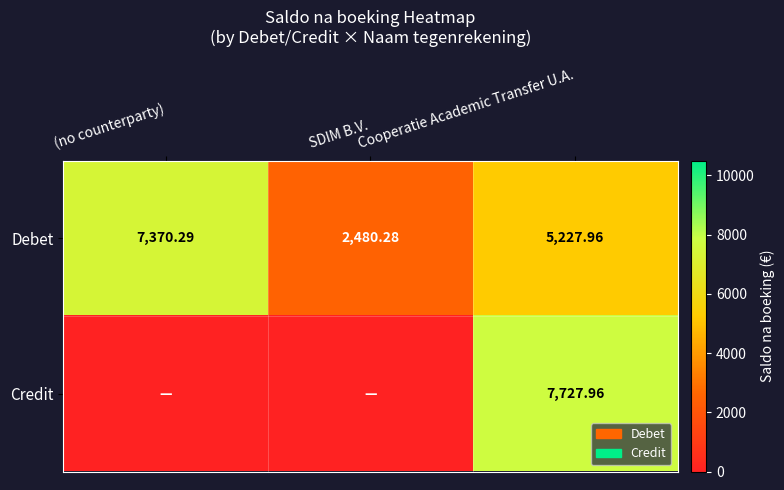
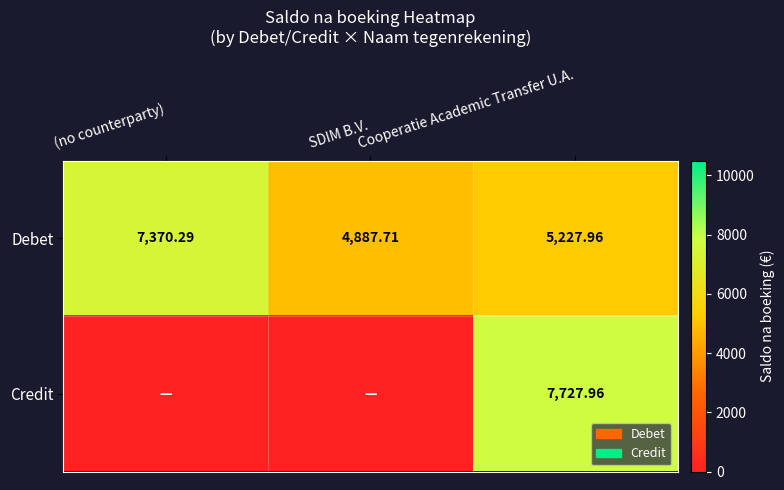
  {
    "Debet": {
      "(no counterparty)": "7,370.29",
-     "SDIM B.V.": "2,480.28",
+     "SDIM B.V.": "4,887.71",
      "Cooperatie Academic Transfer U.A.": "5,227.96"
    },
    "Credit": {
      "Cooperatie Academic Transfer U.A.": "7,727.96"
    }
  }
